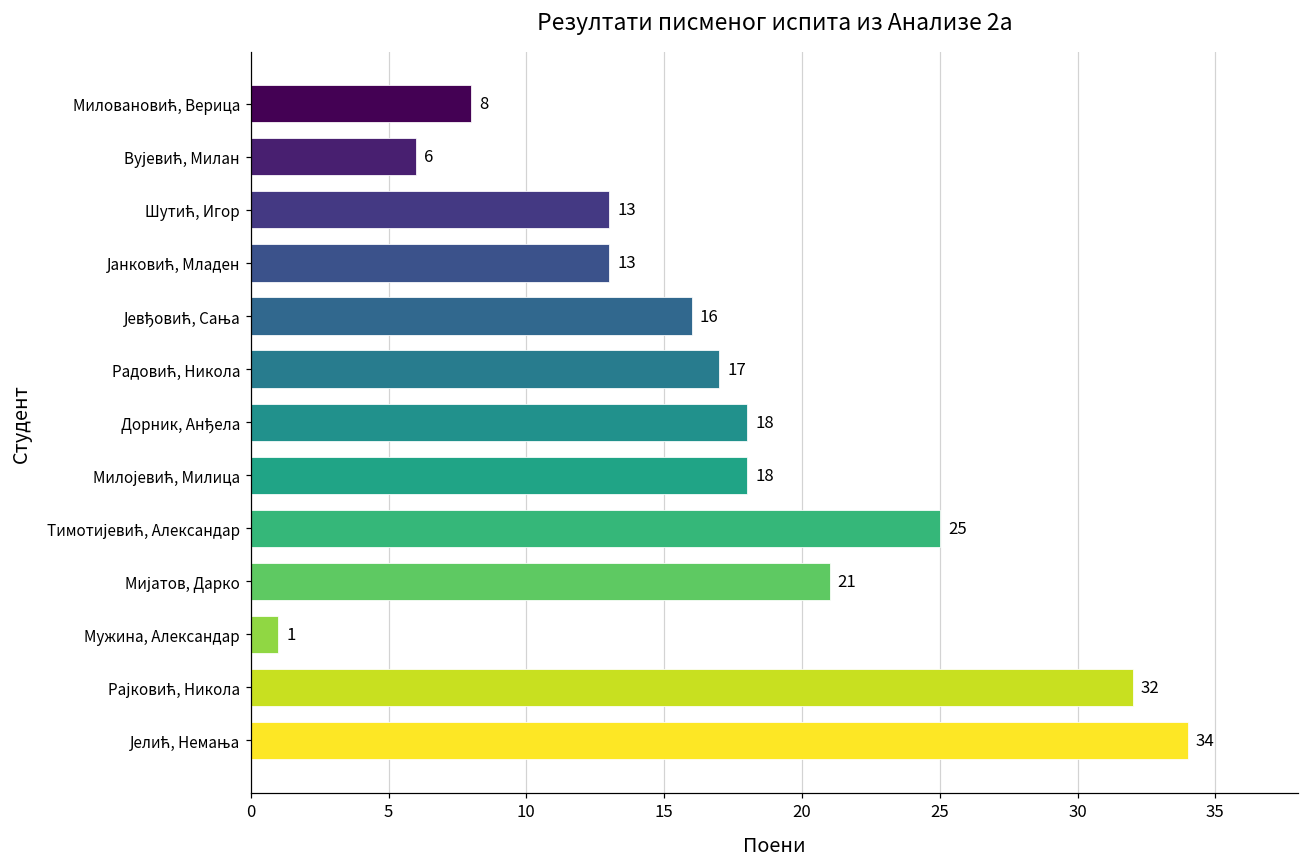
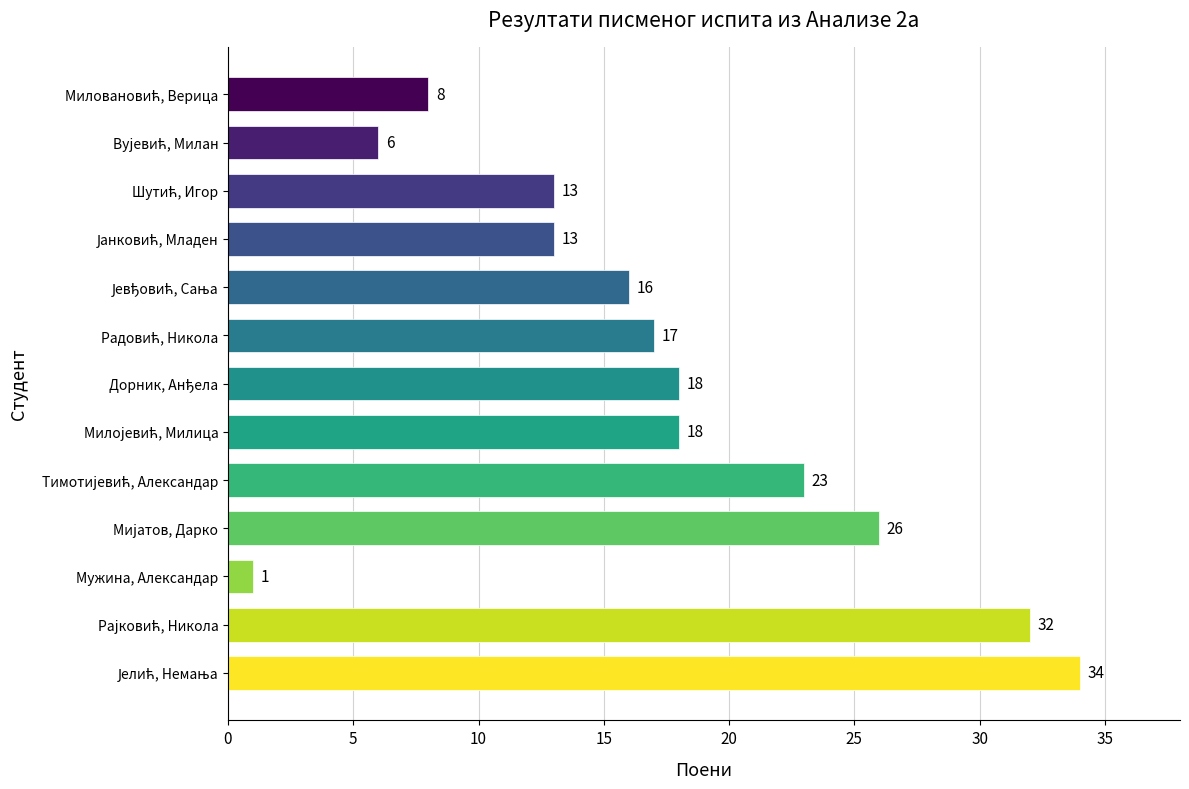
  {
    "Миловановић, Верица": 8,
    "Вујевић, Милан": 6,
    "Шутић, Игор": 13,
    "Јанковић, Младен": 13,
    "Јевђовић, Сања": 16,
    "Радовић, Никола": 17,
    "Дорник, Анђела": 18,
    "Милојевић, Милица": 18,
-   "Тимотијевић, Александар": 25,
-   "Мијатов, Дарко": 21,
+   "Тимотијевић, Александар": 23,
+   "Мијатов, Дарко": 26,
    "Мужина, Александар": 1,
    "Рајковић, Никола": 32,
    "Јелић, Немања": 34
  }
